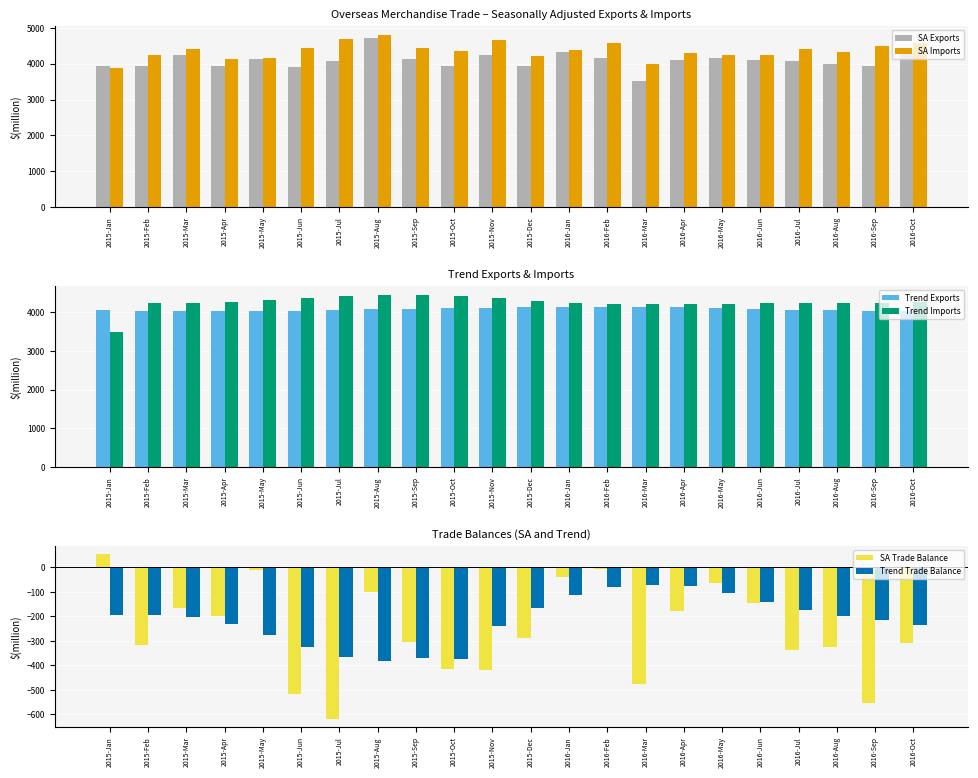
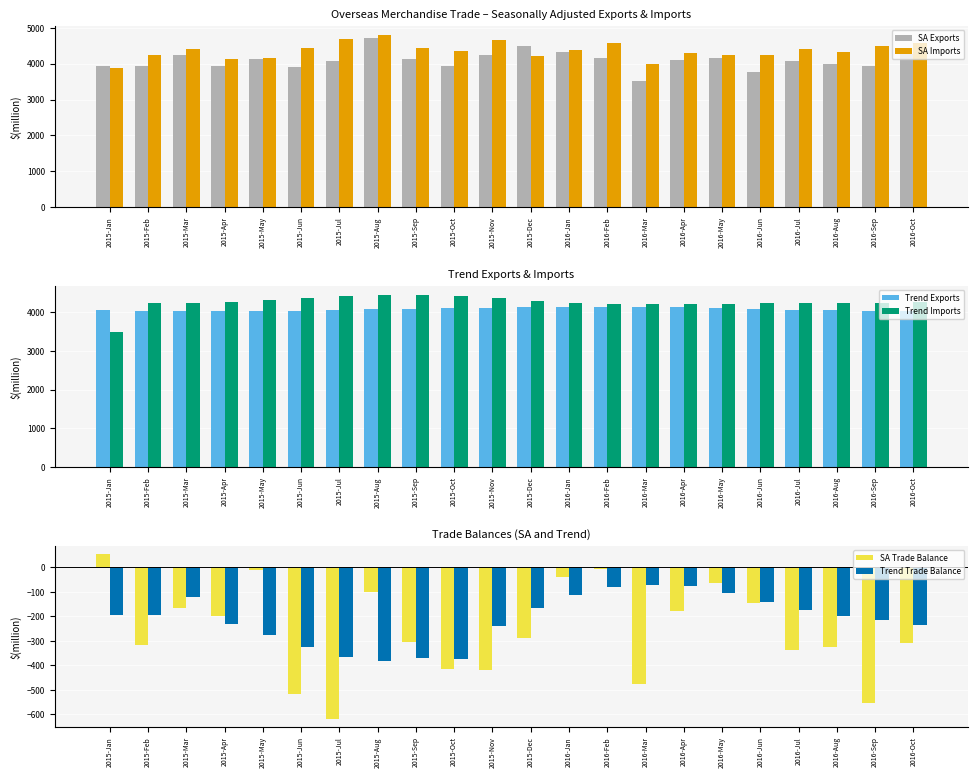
  {
    "Overseas Merchandise Trade – Seasonally Adjusted Exports & Imports": {
      "SA Exports": {
        "2015-Jan": 3900,
        "2015-Feb": 3900,
        "2015-Mar": 4200,
        "2015-Apr": 3900,
        "2015-May": 4100,
        "2015-Jun": 3900,
        "2015-Jul": 4100,
        "2015-Aug": 4700,
        "2015-Sep": 4100,
        "2015-Oct": 3900,
        "2015-Nov": 4200,
-       "2015-Dec": 3900,
+       "2015-Dec": 4500,
        "2016-Jan": 4300,
        "2016-Feb": 4200,
        "2016-Mar": 3500,
        "2016-Apr": 4100,
        "2016-May": 4200,
-       "2016-Jun": 4100,
+       "2016-Jun": 3800,
        "2016-Jul": 4100,
        "2016-Aug": 4000,
        "2016-Sep": 3900
      },
      "SA Imports": {
        "2015-Jan": 3900,
        "2015-Feb": 4200,
        "2015-Mar": 4400,
        "2015-Apr": 4100,
        "2015-May": 4100,
        "2015-Jun": 4400,
        "2015-Jul": 4700,
        "2015-Aug": 4800,
        "2015-Sep": 4400,
        "2015-Oct": 4300,
        "2015-Nov": 4700,
        "2015-Dec": 4200,
        "2016-Jan": 4400,
        "2016-Feb": 4600,
        "2016-Mar": 4000,
        "2016-Apr": 4300,
        "2016-May": 4200,
        "2016-Jun": 4200,
        "2016-Jul": 4400,
        "2016-Aug": 4300,
        "2016-Sep": 4500
      }
    },
    "Trend Exports & Imports": {
      "Trend Exports": {
        "2015-Jan": 4000,
        "2015-Feb": 4000,
        "2015-Mar": 4000,
        "2015-Apr": 4000,
        "2015-May": 4000,
        "2015-Jun": 4000,
        "2015-Jul": 4100,
        "2015-Aug": 4100,
        "2015-Sep": 4100,
        "2015-Oct": 4100,
        "2015-Nov": 4100,
        "2015-Dec": 4100,
        "2016-Jan": 4100,
        "2016-Feb": 4100,
        "2016-Mar": 4100,
        "2016-Apr": 4100,
        "2016-May": 4100,
        "2016-Jun": 4100,
        "2016-Jul": 4100,
        "2016-Aug": 4000,
        "2016-Sep": 4000
      },
      "Trend Imports": {
        "2015-Jan": 3500,
        "2015-Feb": 4200,
        "2015-Mar": 4200,
        "2015-Apr": 4300,
        "2015-May": 4300,
        "2015-Jun": 4400,
        "2015-Jul": 4400,
        "2015-Aug": 4500,
        "2015-Sep": 4500,
        "2015-Oct": 4400,
        "2015-Nov": 4400,
        "2015-Dec": 4300,
        "2016-Jan": 4200,
        "2016-Feb": 4200,
        "2016-Mar": 4200,
        "2016-Apr": 4200,
        "2016-May": 4200,
        "2016-Jun": 4200,
        "2016-Jul": 4200,
        "2016-Aug": 4200
      }
    },
    "Trade Balances (SA and Trend)": {
      "SA Trade Balance": {
        "2015-Jan": 50,
        "2015-Feb": -320,
        "2015-Mar": -170,
        "2015-Apr": -200,
        "2015-Jun": -520,
        "2015-Jul": -620,
        "2015-Aug": -100,
        "2015-Sep": -310,
        "2015-Oct": -410,
        "2015-Nov": -420,
        "2015-Dec": -290,
        "2016-Jan": -40,
        "2016-Mar": -480,
        "2016-Apr": -180,
        "2016-May": -70,
        "2016-Jun": -150,
        "2016-Jul": -340,
        "2016-Aug": -330,
        "2016-Sep": -550,
        "2016-Oct": -310
      },
      "Trend Trade Balance": {
        "2015-Jan": -190,
        "2015-Feb": -200,
-       "2015-Mar": -200,
+       "2015-Mar": -120,
        "2015-Apr": -230,
        "2015-May": -280,
        "2015-Jun": -330,
        "2015-Jul": -370,
        "2015-Aug": -380,
        "2015-Sep": -370,
        "2015-Oct": -370,
        "2015-Nov": -240,
        "2015-Dec": -170,
        "2016-Jan": -110,
        "2016-Feb": -80,
        "2016-Mar": -70,
        "2016-Apr": -80,
        "2016-May": -100,
        "2016-Jun": -140,
        "2016-Jul": -170,
        "2016-Aug": -200,
        "2016-Sep": -220,
        "2016-Oct": -240
      }
    }
  }
